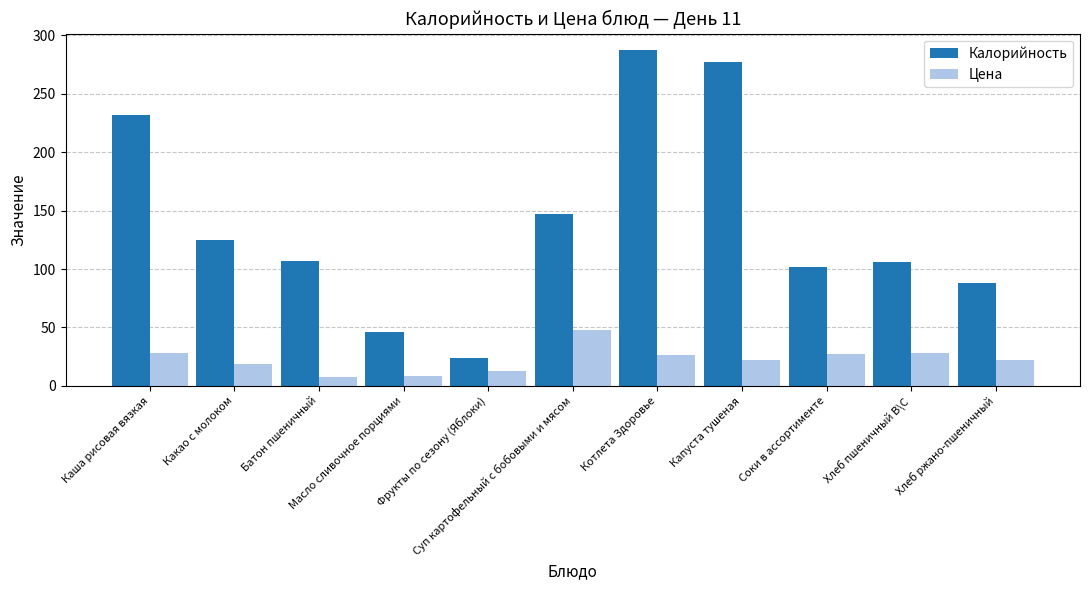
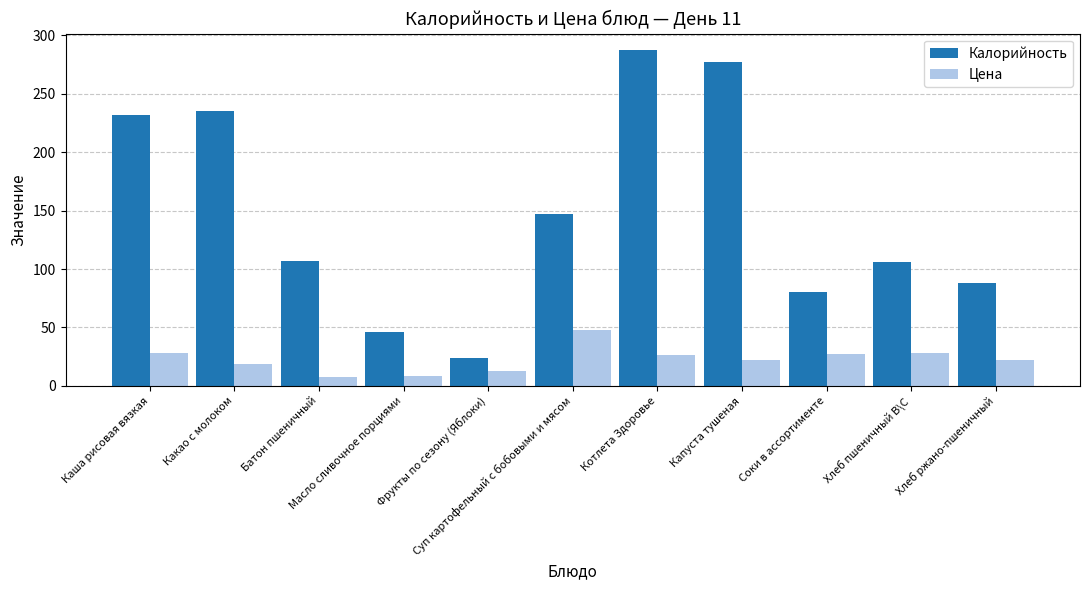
  {
    "Калорийность": {
      "Каша рисовая вязкая": 232,
-     "Какао с молоком": 125,
+     "Какао с молоком": 235,
      "Батон пшеничный": 107,
      "Масло сливочное порциями": 46,
      "Фрукты по сезону (Яблоки)": 24,
      "Суп картофельный с бобовыми и мясом": 147,
      "Котлета Здоровье": 287,
      "Капуста тушеная": 277,
-     "Соки в ассортименте": 102,
+     "Соки в ассортименте": 80,
      "Хлеб пшеничный В\\С": 106,
      "Хлеб ржано-пшеничный": 88
    },
    "Цена": {
      "Каша рисовая вязкая": 28,
      "Какао с молоком": 19,
      "Батон пшеничный": 8,
      "Масло сливочное порциями": 9,
      "Фрукты по сезону (Яблоки)": 12,
      "Суп картофельный с бобовыми и мясом": 48,
      "Котлета Здоровье": 27,
      "Капуста тушеная": 22,
      "Соки в ассортименте": 27,
      "Хлеб пшеничный В\\С": 28,
      "Хлеб ржано-пшеничный": 22
    }
  }
